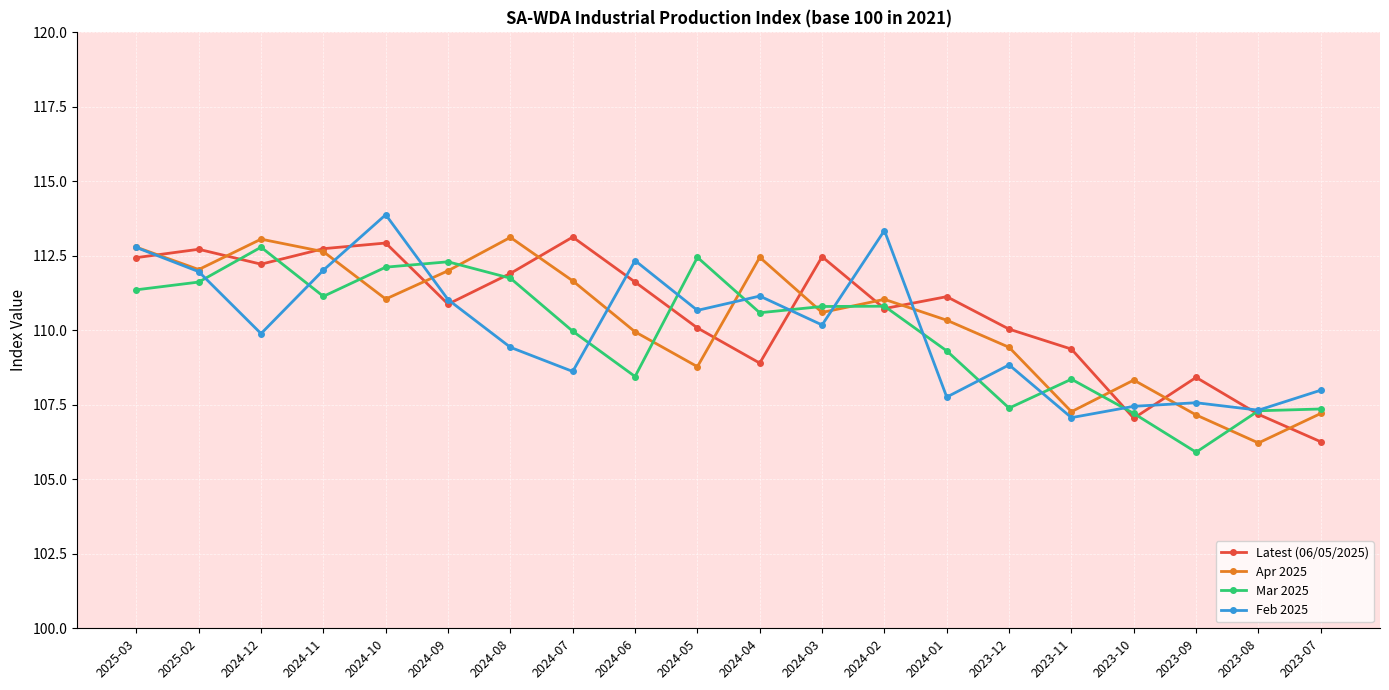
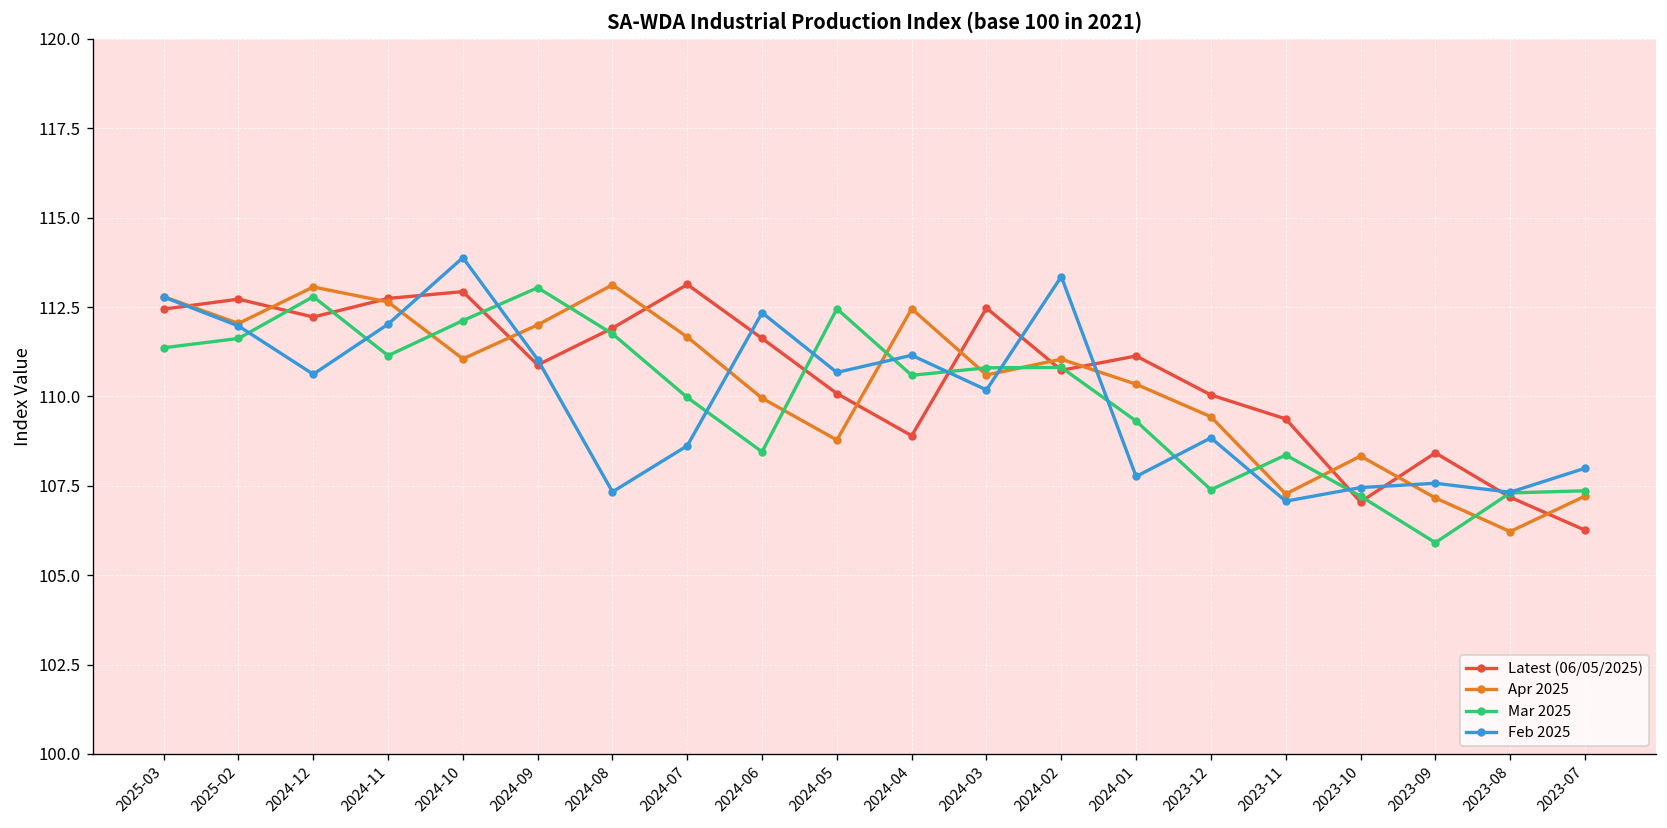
  {
    "Mar 2025": {
      "2025-03": 111.4,
      "2025-02": 111.6,
      "2024-12": 112.8,
      "2024-11": 111.1,
      "2024-10": 112.1,
-     "2024-09": 112.3,
+     "2024-09": 113.0,
      "2024-08": 111.8,
      "2024-07": 110.0,
      "2024-06": 108.5,
      "2024-05": 112.5,
      "2024-04": 110.6,
      "2024-03": 110.8,
      "2024-01": 109.3,
      "2023-12": 107.4,
      "2023-11": 108.4,
      "2023-10": 107.2,
      "2023-09": 105.9,
      "2023-07": 107.4
    },
    "Feb 2025": {
-     "2024-12": 109.9,
+     "2024-12": 110.6,
      "2024-11": 112.0,
      "2024-10": 113.9,
      "2024-09": 111.0,
-     "2024-08": 109.4,
+     "2024-08": 107.3,
      "2024-07": 108.6,
      "2024-06": 112.3,
      "2024-05": 110.7,
      "2024-04": 111.2,
      "2024-03": 110.2,
      "2024-02": 113.4,
      "2024-01": 107.8,
      "2023-12": 108.8,
      "2023-11": 107.1,
      "2023-10": 107.5,
      "2023-09": 107.6,
      "2023-07": 108.0
    }
  }
